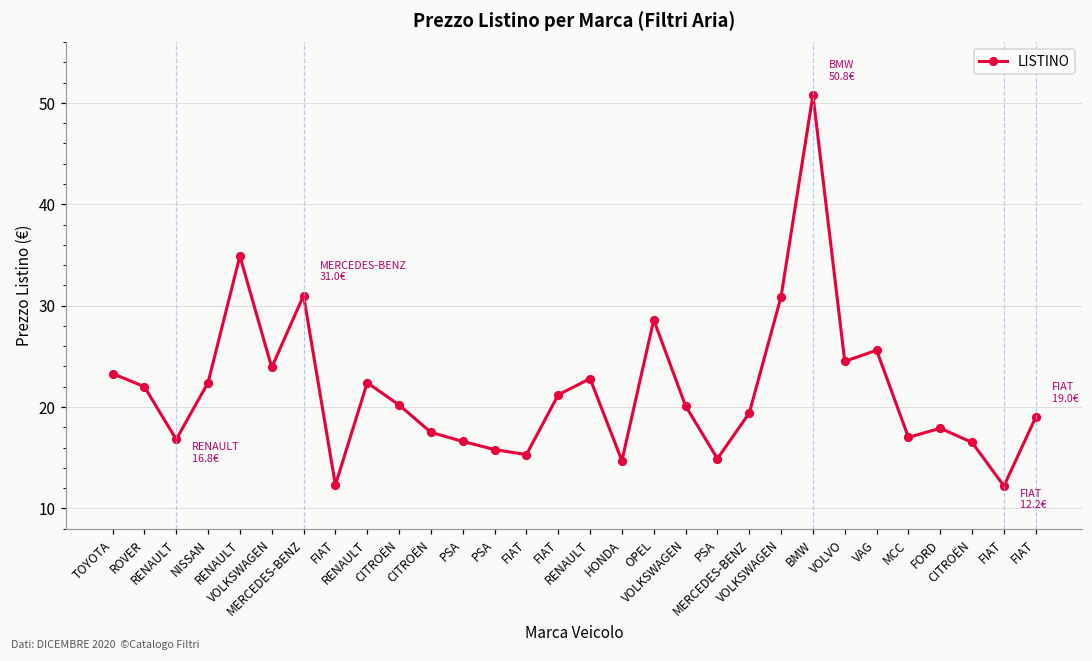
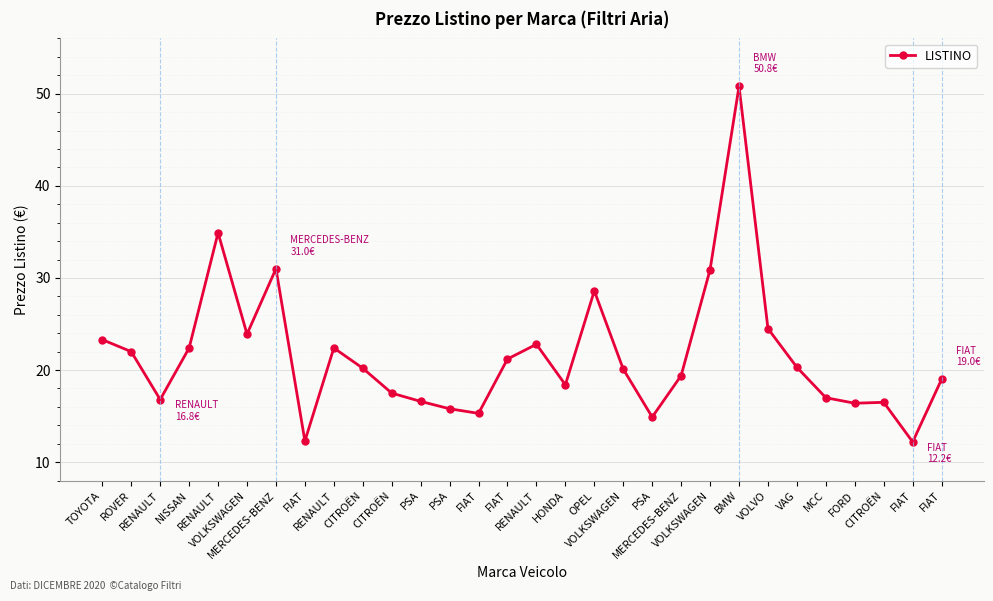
  {
    "TOYOTA": 23,
    "ROVER": 22,
    "NISSAN": 22,
-   "HONDA": 15,
+   "HONDA": 18,
    "OPEL": 29,
    "VOLVO": 25,
-   "VAG": 26,
+   "VAG": 20,
    "MCC": 17,
-   "FORD": 18
+   "FORD": 16
  }
